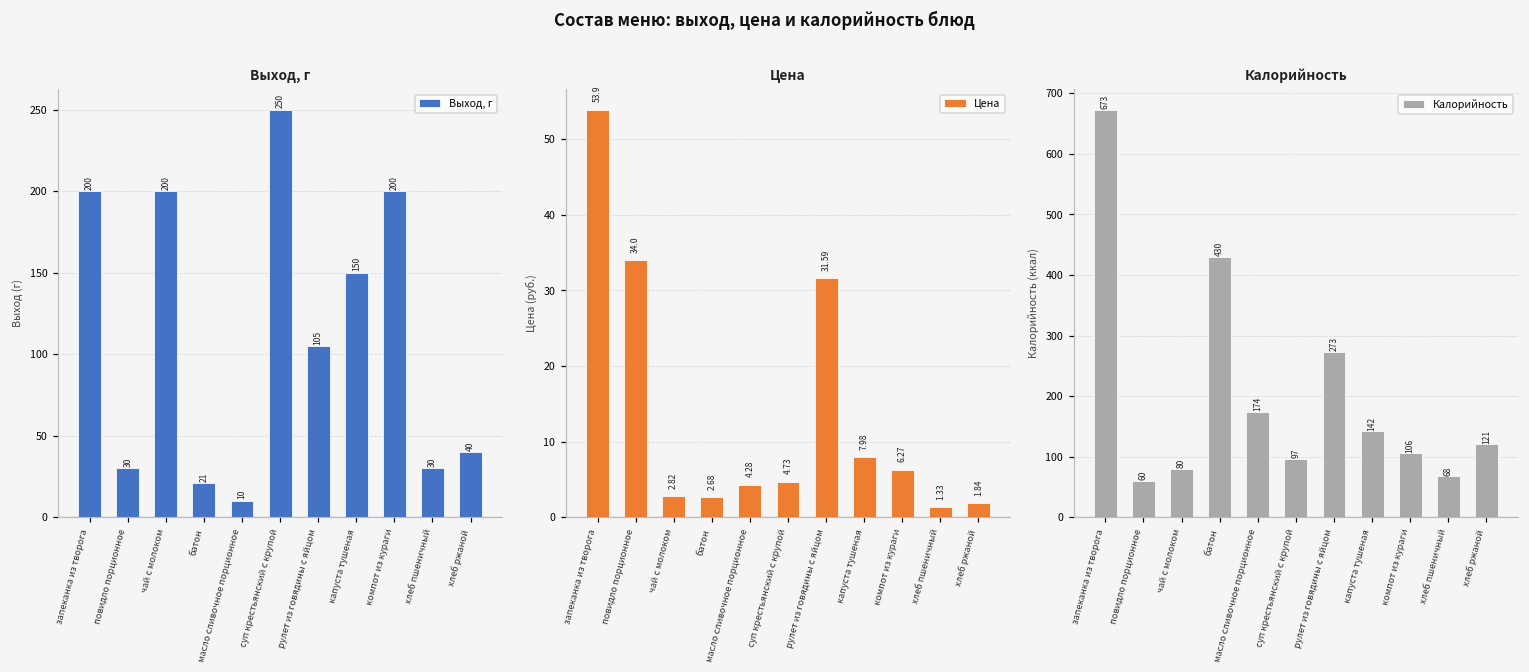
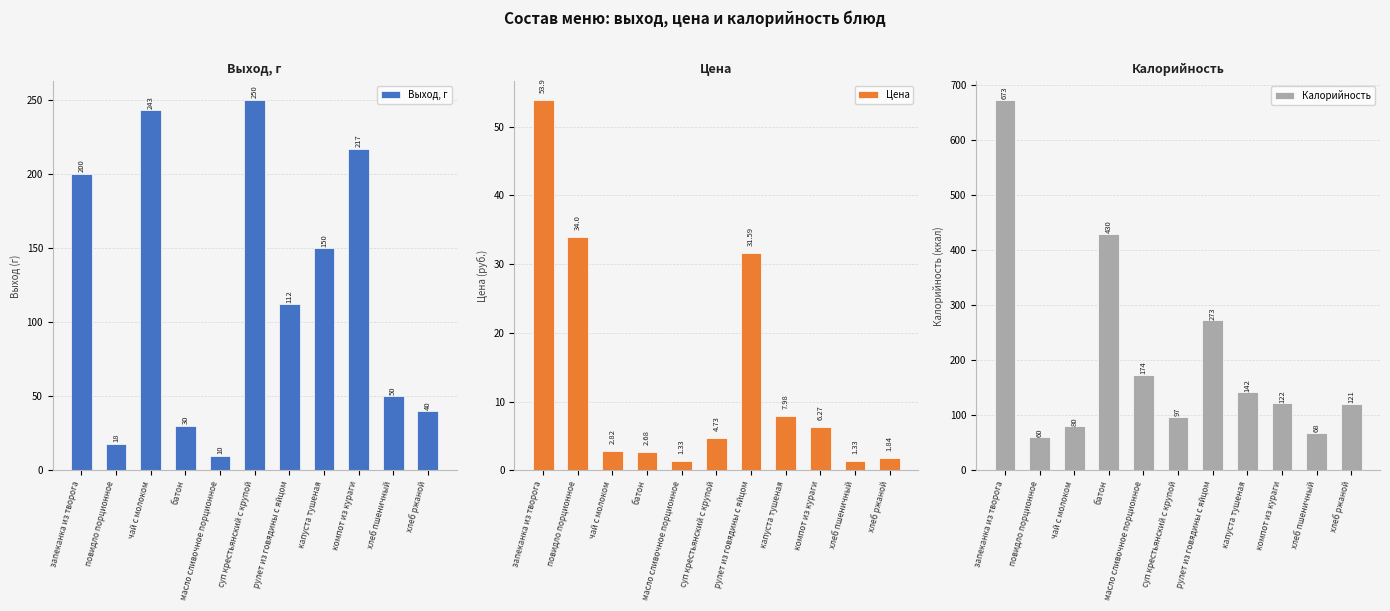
  {
    "Выход, г": {
      "запеканка из творога": 200,
-     "повидло порционное": 30,
-     "чай с молоком": 200,
-     "батон": 21,
+     "повидло порционное": 18,
+     "чай с молоком": 243,
+     "батон": 30,
      "масло сливочное порционное": 10,
      "суп крестьянский с крупой": 250,
-     "рулет из говядины с яйцом": 105,
+     "рулет из говядины с яйцом": 112,
      "капуста тушеная": 150,
-     "компот из кураги": 200,
-     "хлеб пшеничный": 30,
+     "компот из кураги": 217,
+     "хлеб пшеничный": 50,
      "хлеб ржаной": 40
    },
    "Цена": {
      "запеканка из творога": 53.9,
      "повидло порционное": 34.0,
      "чай с молоком": 2.82,
      "батон": 2.68,
-     "масло сливочное порционное": 4.28,
+     "масло сливочное порционное": 1.33,
      "суп крестьянский с крупой": 4.73,
      "рулет из говядины с яйцом": 31.59,
      "капуста тушеная": 7.98,
      "компот из кураги": 6.27,
      "хлеб пшеничный": 1.33,
      "хлеб ржаной": 1.84
    },
    "Калорийность": {
      "запеканка из творога": 673,
      "повидло порционное": 60,
      "чай с молоком": 80,
      "батон": 430,
      "масло сливочное порционное": 174,
      "суп крестьянский с крупой": 97,
      "рулет из говядины с яйцом": 273,
      "капуста тушеная": 142,
-     "компот из кураги": 106,
+     "компот из кураги": 122,
      "хлеб пшеничный": 68,
      "хлеб ржаной": 121
    }
  }
